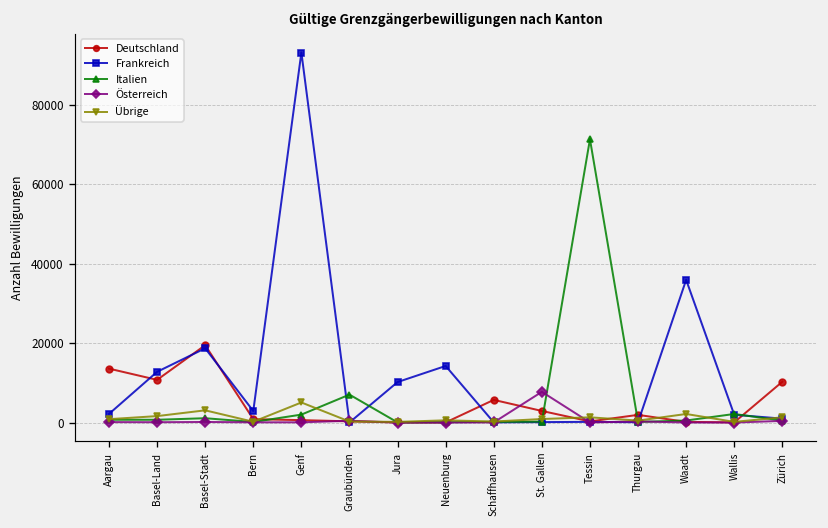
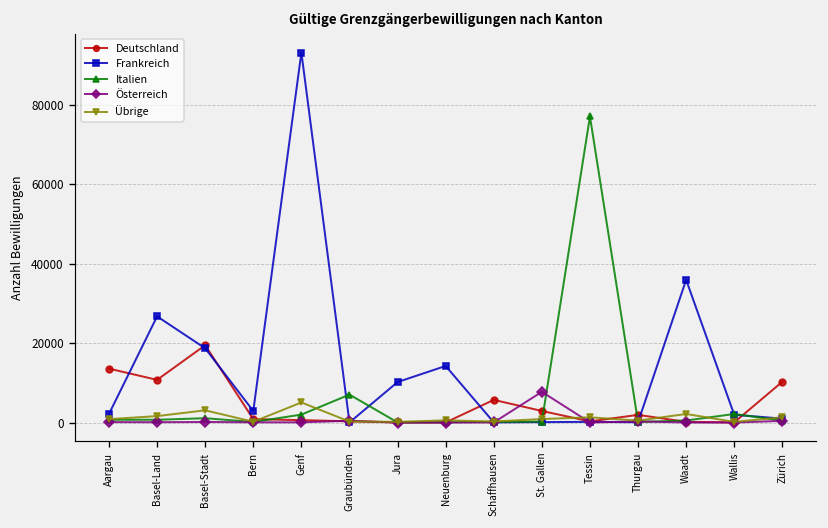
  {
    "Deutschland": {
      "Aargau": 14000,
      "Basel-Land": 11000,
      "Basel-Stadt": 19000,
      "Schaffhausen": 6000,
      "St. Gallen": 3000,
      "Thurgau": 2000,
      "Zürich": 10000
    },
    "Frankreich": {
      "Aargau": 2000,
-     "Basel-Land": 13000,
+     "Basel-Land": 27000,
      "Basel-Stadt": 19000,
      "Bern": 3000,
      "Genf": 93000,
      "Jura": 10000,
      "Neuenburg": 14000,
      "Waadt": 36000
    },
    "Italien": {
      "Basel-Stadt": 1000,
      "Genf": 2000,
      "Graubünden": 7000,
-     "Tessin": 71000
+     "Tessin": 77000
    },
    "Österreich": {
      "Basel-Stadt": 0,
      "St. Gallen": 8000
    },
    "Übrige": {
      "Basel-Land": 2000,
      "Basel-Stadt": 3000,
      "Genf": 5000,
      "Tessin": 1000,
      "Waadt": 2000
    }
  }
